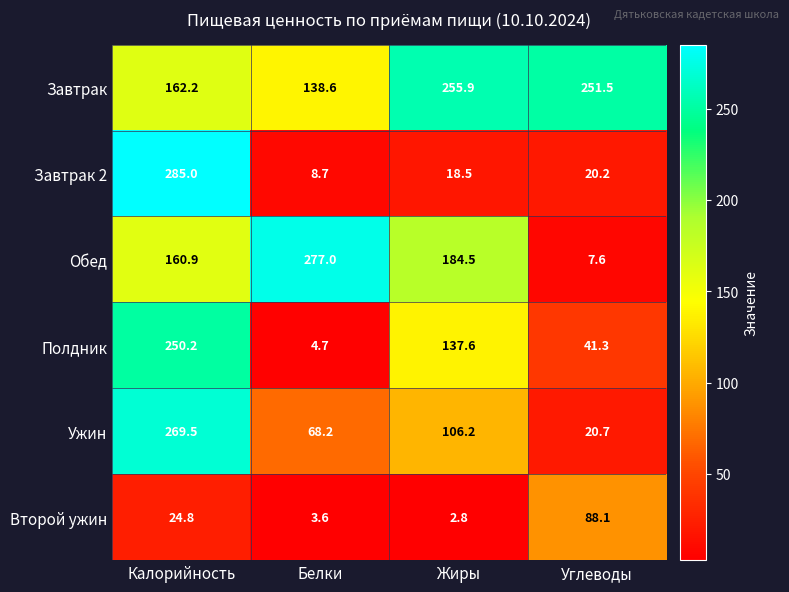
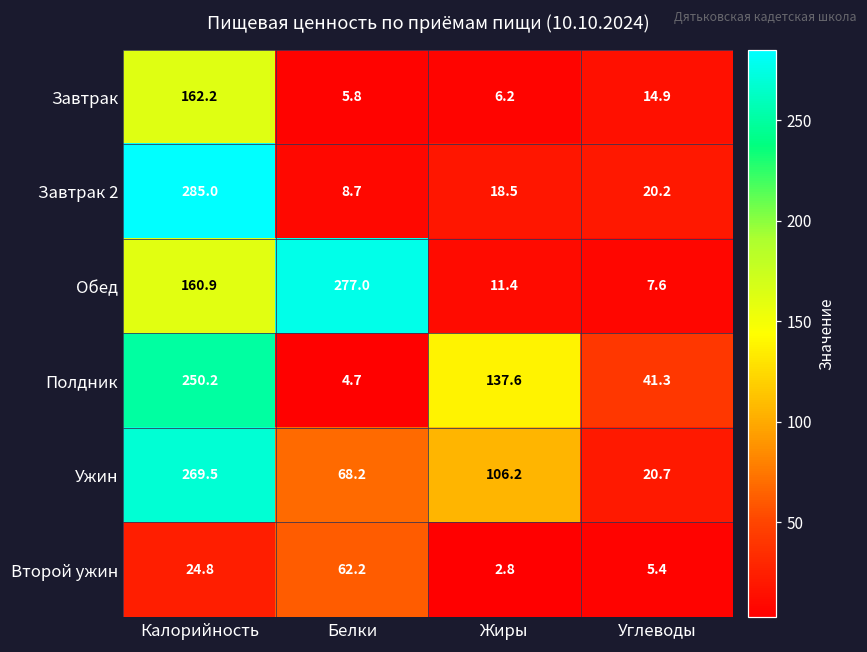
  {
    "Завтрак": {
      "Калорийность": 162.2,
-     "Белки": 138.6,
-     "Жиры": 255.9,
-     "Углеводы": 251.5
+     "Белки": 5.8,
+     "Жиры": 6.2,
+     "Углеводы": 14.9
    },
    "Завтрак 2": {
      "Калорийность": 285.0,
      "Белки": 8.7,
      "Жиры": 18.5,
      "Углеводы": 20.2
    },
    "Обед": {
      "Калорийность": 160.9,
      "Белки": 277.0,
-     "Жиры": 184.5,
+     "Жиры": 11.4,
      "Углеводы": 7.6
    },
    "Полдник": {
      "Калорийность": 250.2,
      "Белки": 4.7,
      "Жиры": 137.6,
      "Углеводы": 41.3
    },
    "Ужин": {
      "Калорийность": 269.5,
      "Белки": 68.2,
      "Жиры": 106.2,
      "Углеводы": 20.7
    },
    "Второй ужин": {
      "Калорийность": 24.8,
-     "Белки": 3.6,
+     "Белки": 62.2,
      "Жиры": 2.8,
-     "Углеводы": 88.1
+     "Углеводы": 5.4
    }
  }
